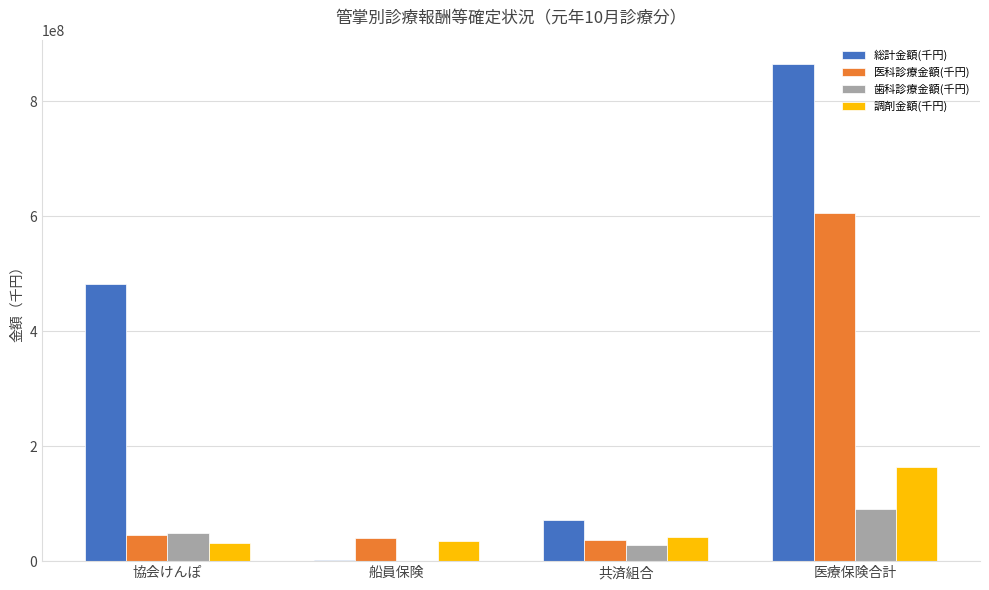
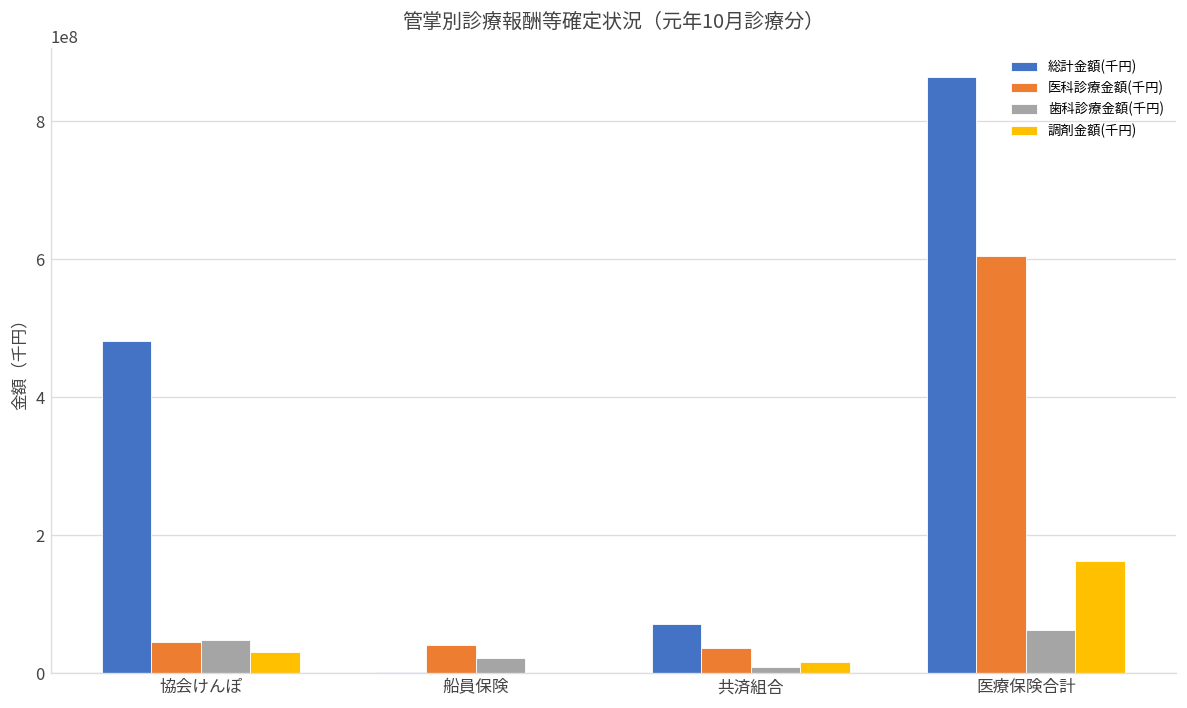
  {
    "総計金額(千円)": {
      "協会けんぽ": 480000000,
      "共済組合": 70000000,
      "医療保険合計": 860000000
    },
    "医科診療金額(千円)": {
      "協会けんぽ": 50000000,
      "船員保険": 40000000,
      "共済組合": 40000000,
      "医療保険合計": 610000000
    },
    "歯科診療金額(千円)": {
      "協会けんぽ": 50000000,
-     "船員保険": 0,
-     "共済組合": 30000000,
-     "医療保険合計": 90000000
+     "船員保険": 20000000,
+     "共済組合": 10000000,
+     "医療保険合計": 60000000
    },
    "調剤金額(千円)": {
      "協会けんぽ": 30000000,
-     "船員保険": 30000000,
-     "共済組合": 40000000,
+     "船員保険": 0,
+     "共済組合": 20000000,
      "医療保険合計": 160000000
    }
  }
